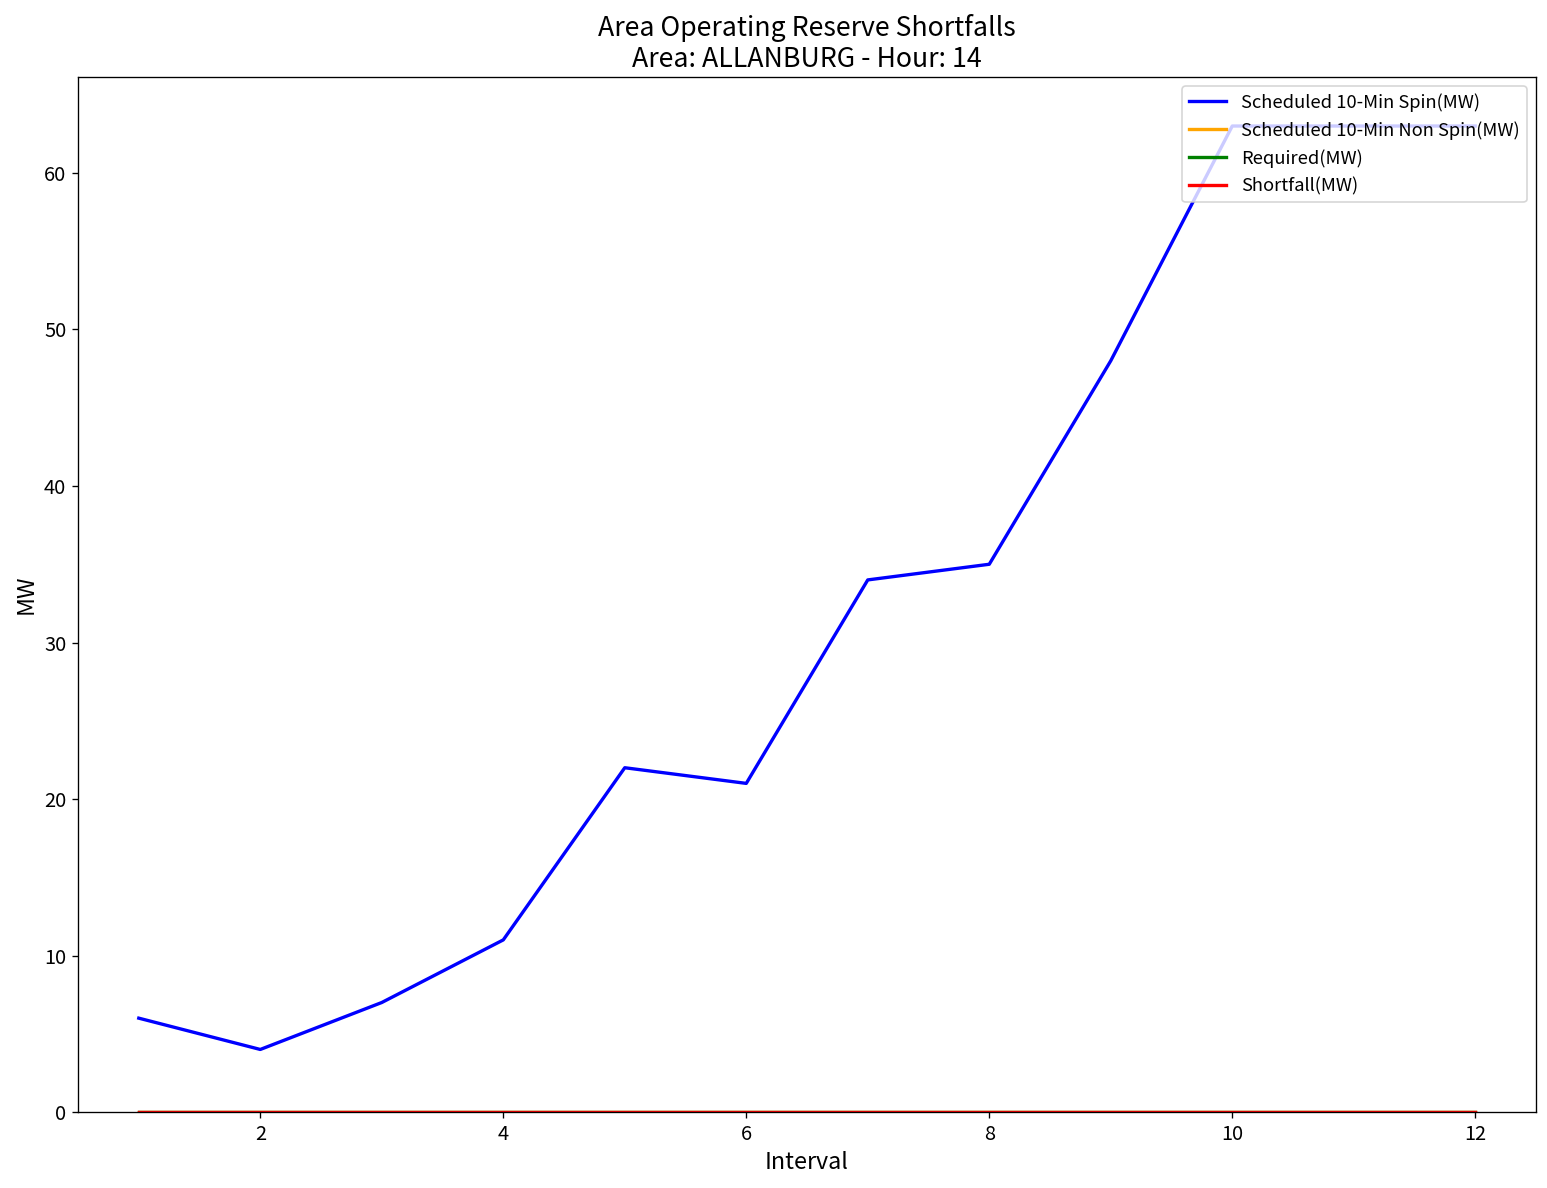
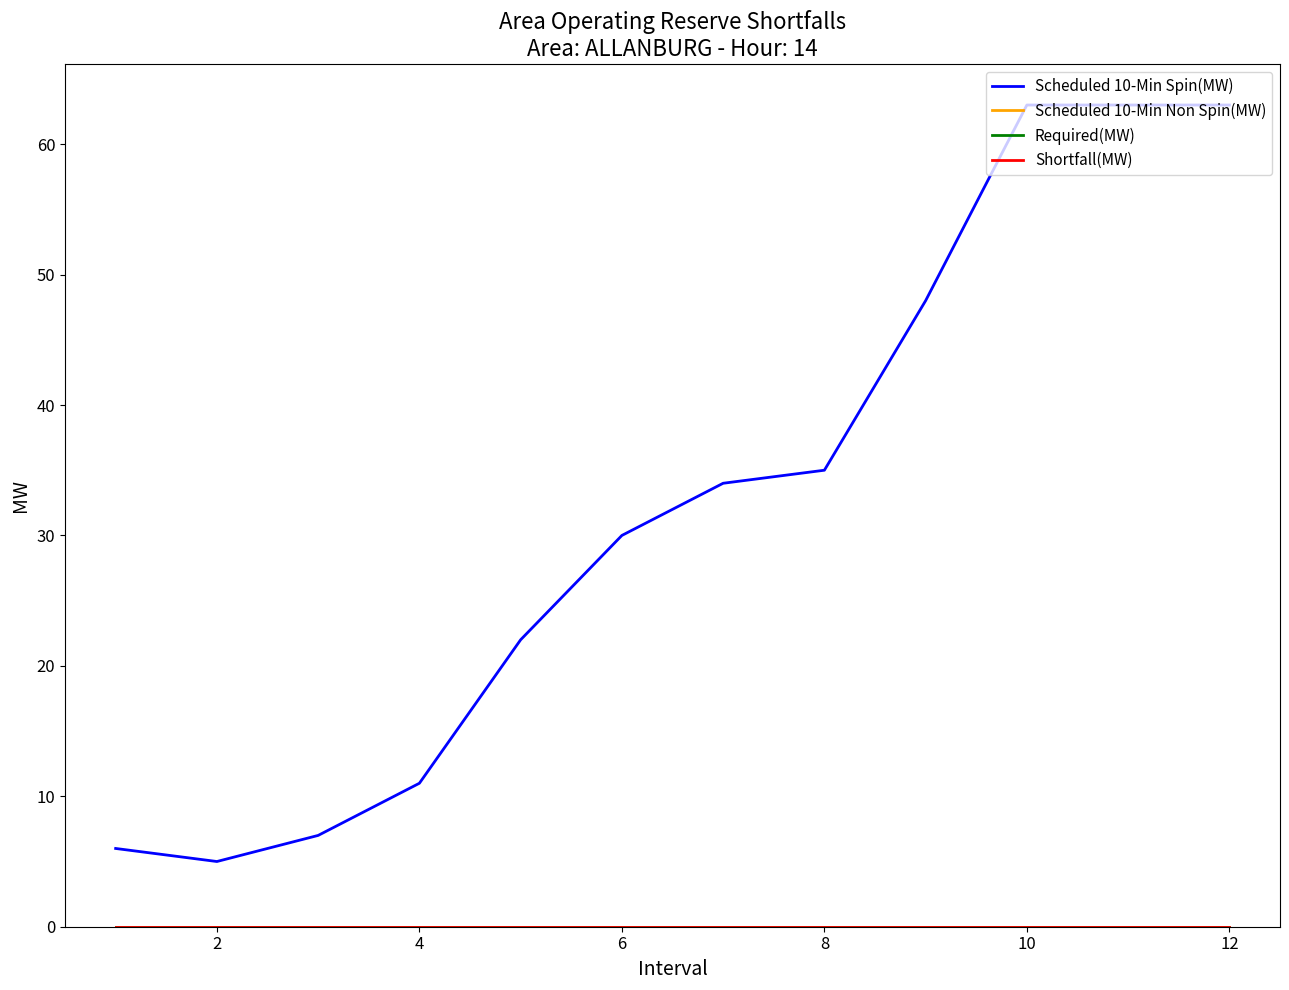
  {
    "Scheduled 10-Min Spin(MW)": {
-     "2": 4,
+     "2": 5,
      "4": 11,
-     "6": 21,
+     "6": 30,
      "8": 35
    },
    "Shortfall(MW)": {
      "2": 0,
      "4": 0,
      "6": 0,
      "8": 0,
      "10": 0,
      "12": 0
    }
  }
